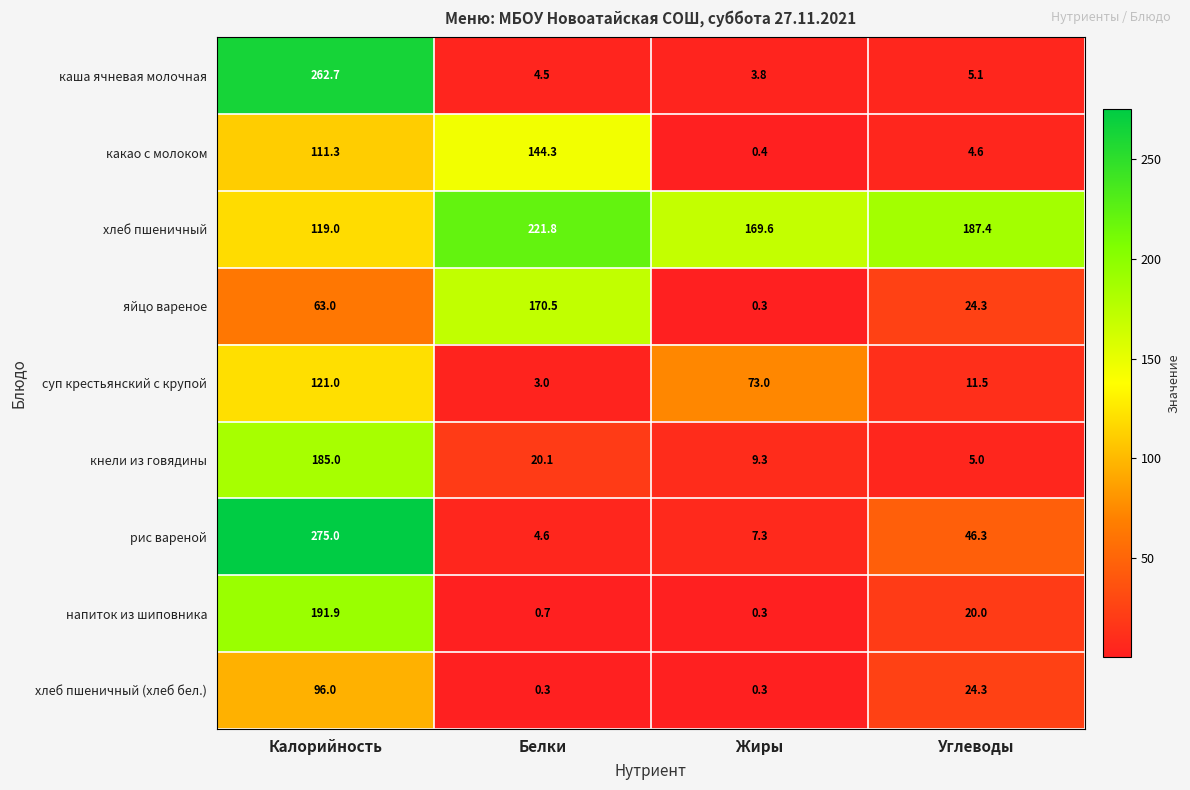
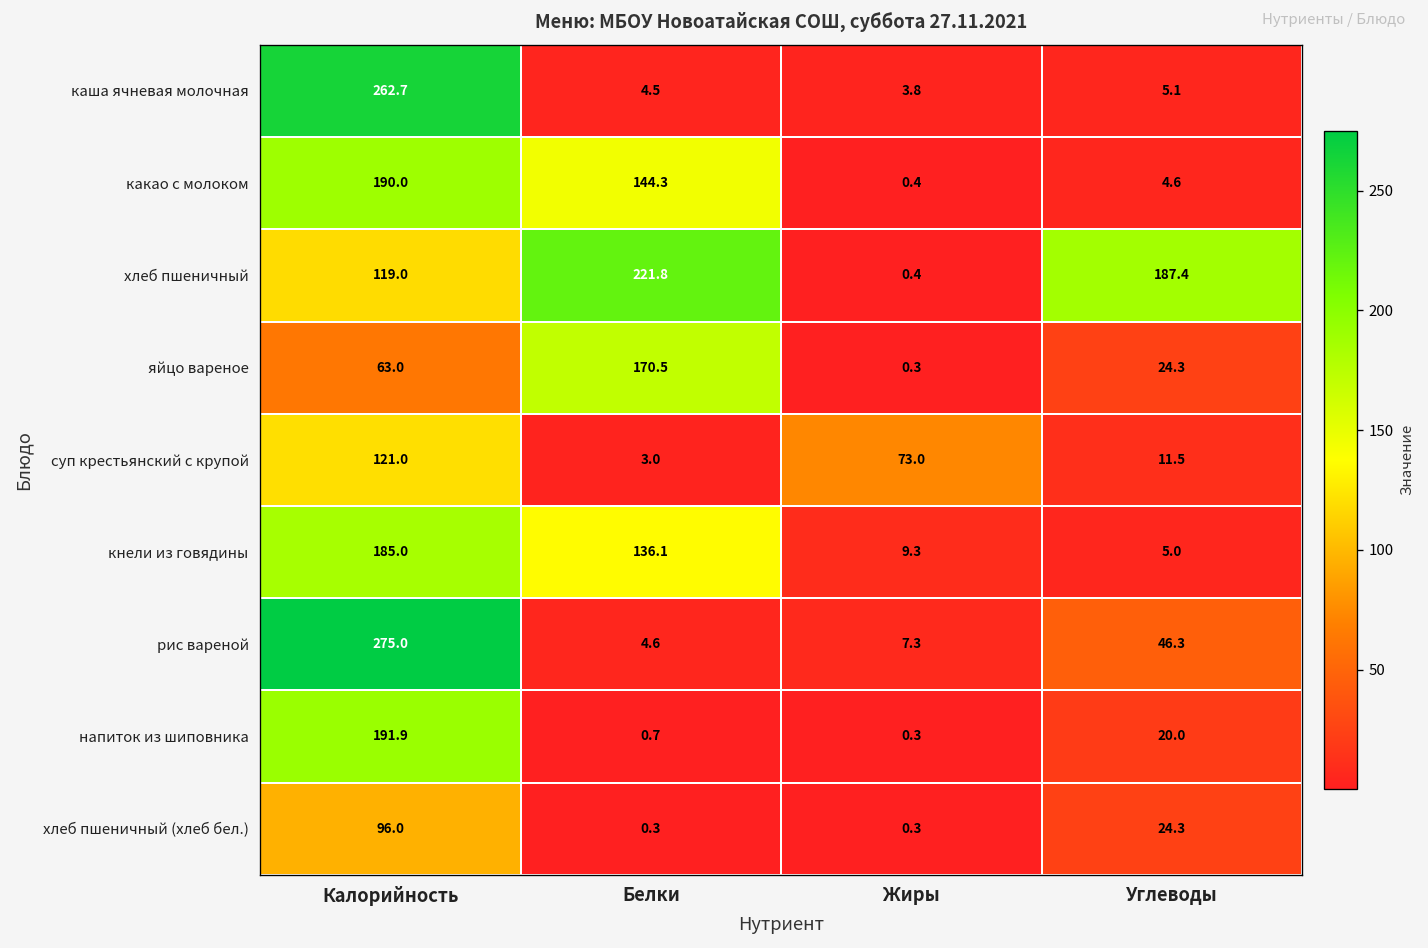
  {
    "каша ячневая молочная": {
      "Калорийность": 262.7,
      "Белки": 4.5,
      "Жиры": 3.8,
      "Углеводы": 5.1
    },
    "какао с молоком": {
-     "Калорийность": 111.3,
+     "Калорийность": 190.0,
      "Белки": 144.3,
      "Жиры": 0.4,
      "Углеводы": 4.6
    },
    "хлеб пшеничный": {
      "Калорийность": 119.0,
      "Белки": 221.8,
-     "Жиры": 169.6,
+     "Жиры": 0.4,
      "Углеводы": 187.4
    },
    "яйцо вареное": {
      "Калорийность": 63.0,
      "Белки": 170.5,
      "Жиры": 0.3,
      "Углеводы": 24.3
    },
    "суп крестьянский с крупой": {
      "Калорийность": 121.0,
      "Белки": 3.0,
      "Жиры": 73.0,
      "Углеводы": 11.5
    },
    "кнели из говядины": {
      "Калорийность": 185.0,
-     "Белки": 20.1,
+     "Белки": 136.1,
      "Жиры": 9.3,
      "Углеводы": 5.0
    },
    "рис вареной": {
      "Калорийность": 275.0,
      "Белки": 4.6,
      "Жиры": 7.3,
      "Углеводы": 46.3
    },
    "напиток из шиповника": {
      "Калорийность": 191.9,
      "Белки": 0.7,
      "Жиры": 0.3,
      "Углеводы": 20.0
    },
    "хлеб пшеничный (хлеб бел.)": {
      "Калорийность": 96.0,
      "Белки": 0.3,
      "Жиры": 0.3,
      "Углеводы": 24.3
    }
  }
